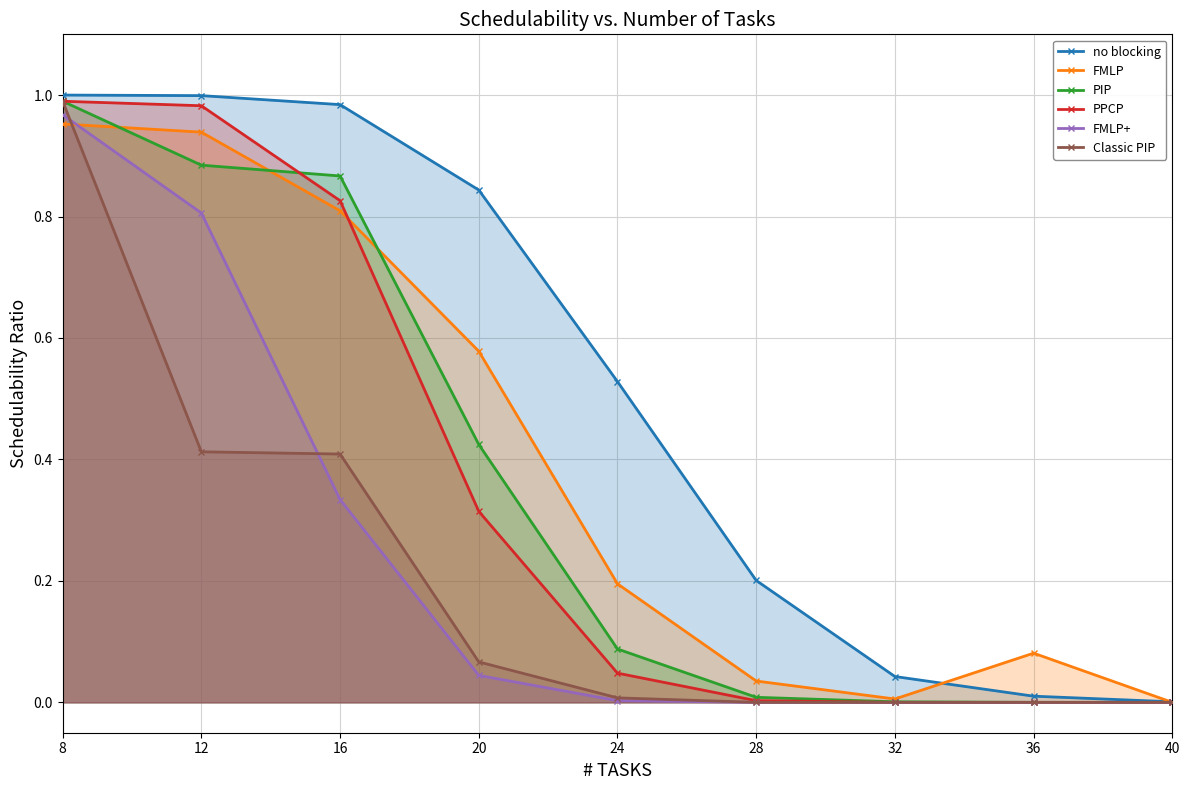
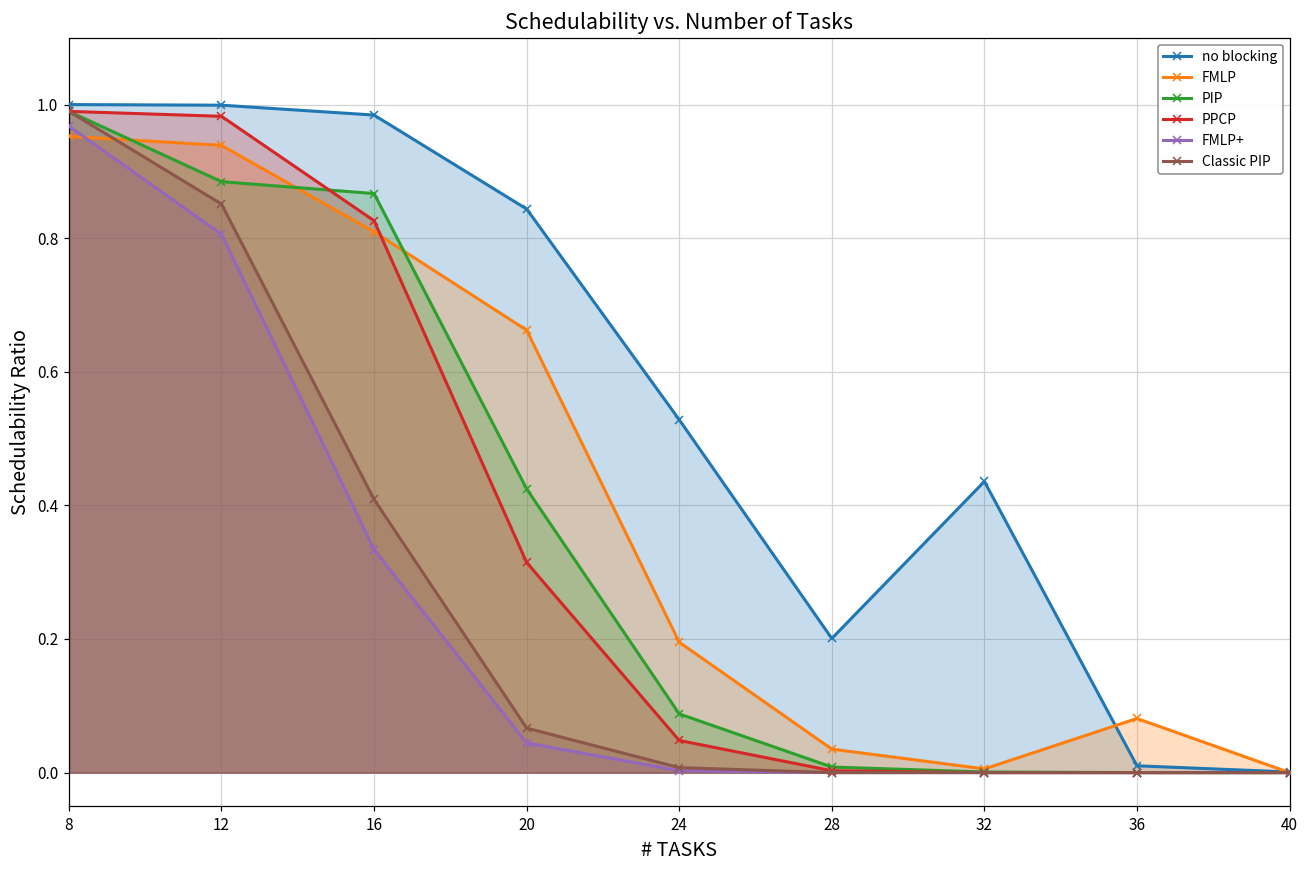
  {
    "no blocking": {
      "8": 1.00,
      "12": 1.00,
      "16": 0.98,
      "20": 0.84,
      "24": 0.53,
      "28": 0.20,
-     "32": 0.04,
+     "32": 0.44,
      "36": 0.01
    },
    "FMLP": {
      "8": 0.95,
      "12": 0.94,
      "16": 0.81,
-     "20": 0.58,
+     "20": 0.66,
      "24": 0.20,
      "28": 0.04,
      "32": 0.01,
      "36": 0.08
    },
    "PIP": {
      "12": 0.88,
      "16": 0.87,
      "20": 0.42,
      "24": 0.09,
      "28": 0.01
    },
    "PPCP": {
      "12": 0.98,
      "16": 0.83,
      "20": 0.31,
      "24": 0.05
    },
    "FMLP+": {
      "8": 0.97,
      "12": 0.81,
      "16": 0.33,
      "20": 0.04,
      "24": 0.00
    },
    "Classic PIP": {
-     "12": 0.41,
+     "12": 0.85,
      "16": 0.41,
      "20": 0.07,
      "24": 0.01
    }
  }
